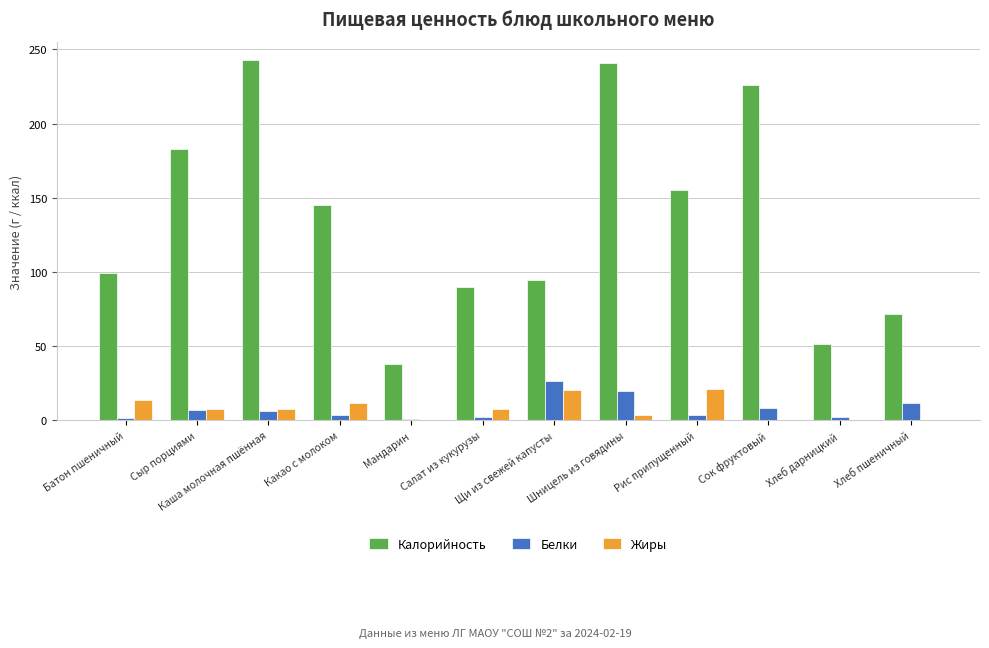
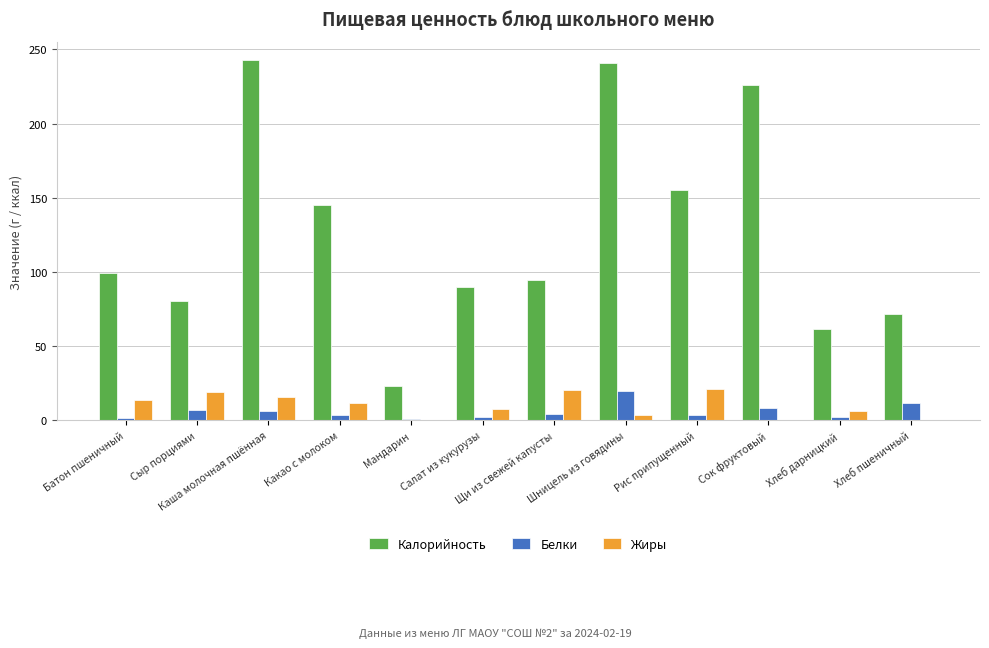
  {
    "Калорийность": {
      "Батон пшеничный": 100,
-     "Сыр порциями": 183,
+     "Сыр порциями": 80,
      "Каша молочная пшённая": 243,
      "Какао с молоком": 145,
-     "Мандарин": 38,
+     "Мандарин": 24,
      "Салат из кукурузы": 90,
      "Щи из свежей капусты": 94,
      "Шницель из говядины": 241,
      "Рис припущенный": 155,
      "Сок фруктовый": 226,
-     "Хлеб дарницкий": 51,
+     "Хлеб дарницкий": 62,
      "Хлеб пшеничный": 71
    },
    "Белки": {
      "Сыр порциями": 7,
      "Каша молочная пшённая": 6,
      "Какао с молоком": 4,
      "Салат из кукурузы": 2,
-     "Щи из свежей капусты": 27,
+     "Щи из свежей капусты": 4,
      "Шницель из говядины": 20,
      "Рис припущенный": 3,
      "Сок фруктовый": 9,
      "Хлеб дарницкий": 2,
      "Хлеб пшеничный": 12
    },
    "Жиры": {
      "Батон пшеничный": 14,
-     "Сыр порциями": 8,
-     "Каша молочная пшённая": 8,
+     "Сыр порциями": 19,
+     "Каша молочная пшённая": 16,
      "Какао с молоком": 12,
      "Мандарин": 0,
      "Салат из кукурузы": 8,
      "Щи из свежей капусты": 20,
      "Шницель из говядины": 4,
      "Рис припущенный": 21,
      "Сок фруктовый": 0,
-     "Хлеб дарницкий": 0
+     "Хлеб дарницкий": 7
    }
  }
